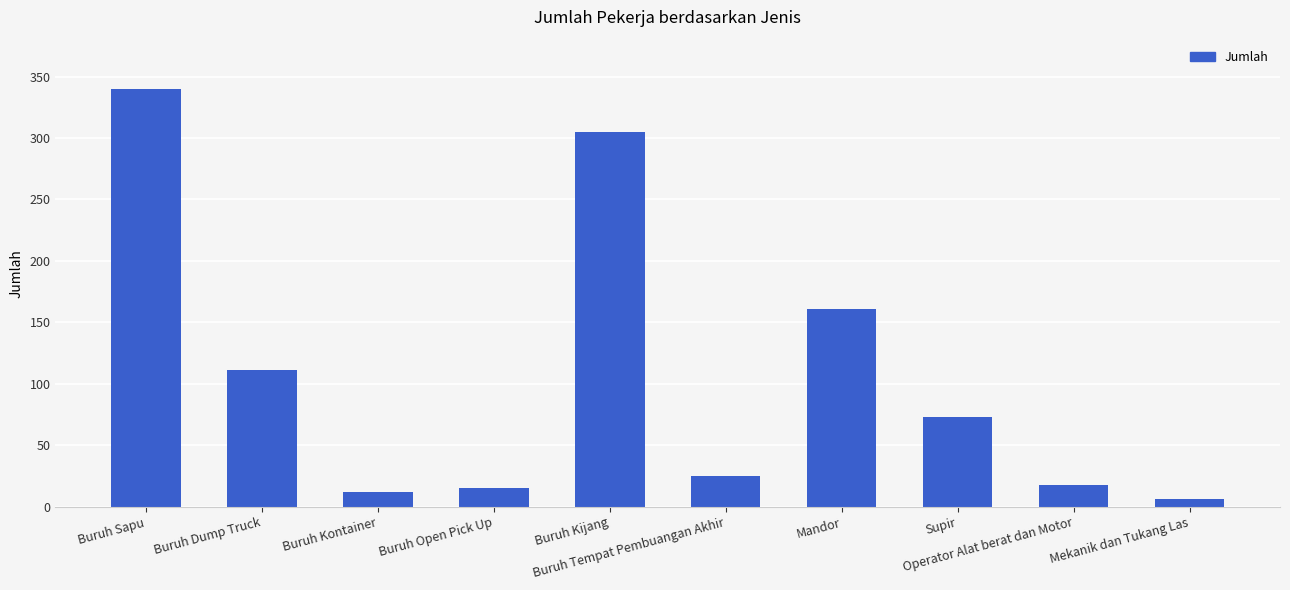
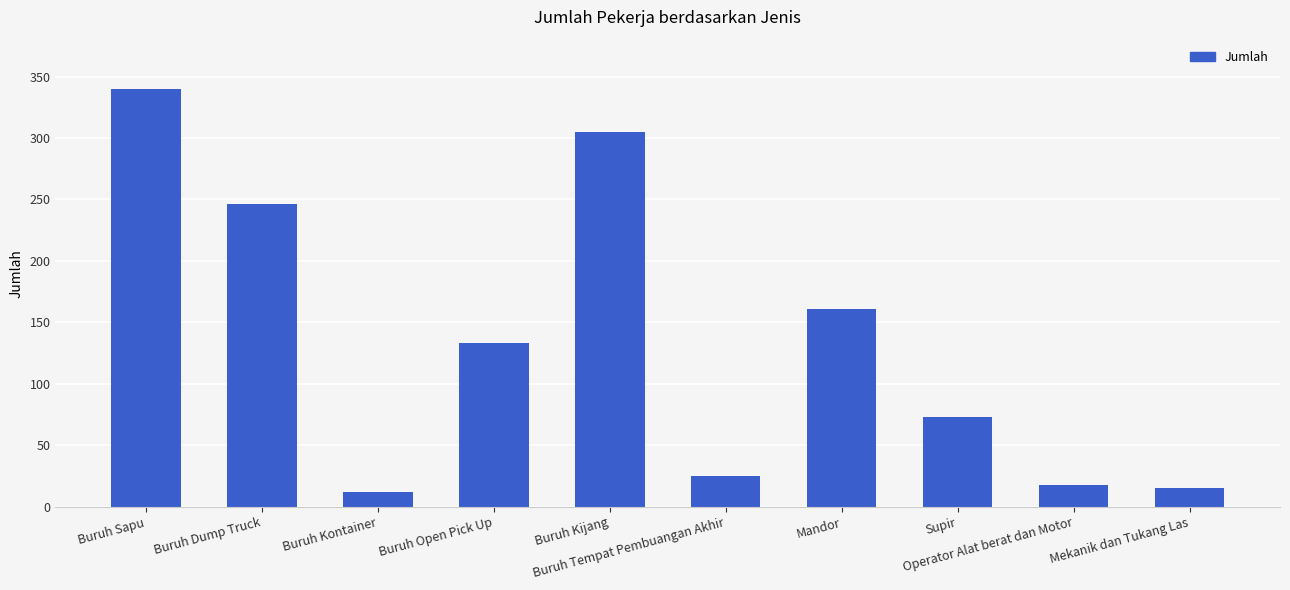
  {
    "Buruh Sapu": 340,
-   "Buruh Dump Truck": 111,
+   "Buruh Dump Truck": 246,
    "Buruh Kontainer": 12,
-   "Buruh Open Pick Up": 15,
+   "Buruh Open Pick Up": 133,
    "Buruh Kijang": 305,
    "Buruh Tempat Pembuangan Akhir": 25,
    "Mandor": 161,
    "Supir": 73,
    "Operator Alat berat dan Motor": 18,
-   "Mekanik dan Tukang Las": 6
+   "Mekanik dan Tukang Las": 15
  }
